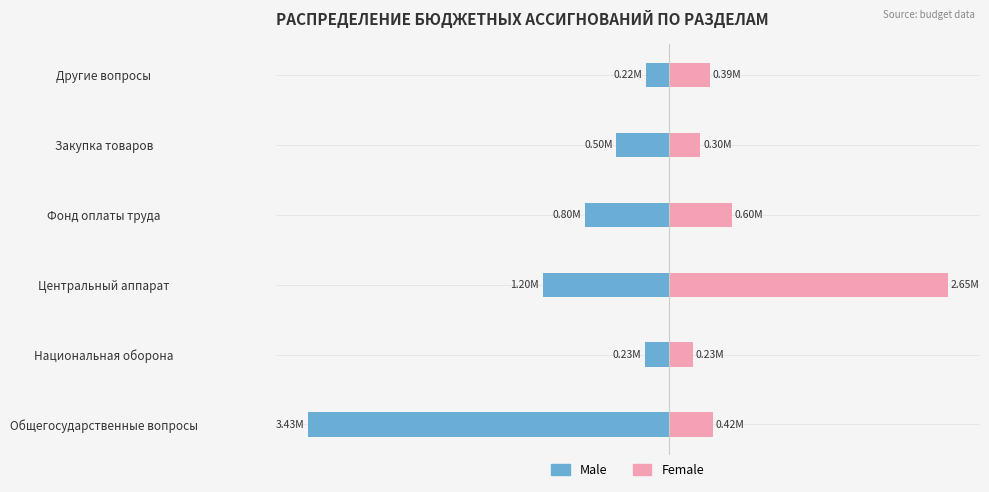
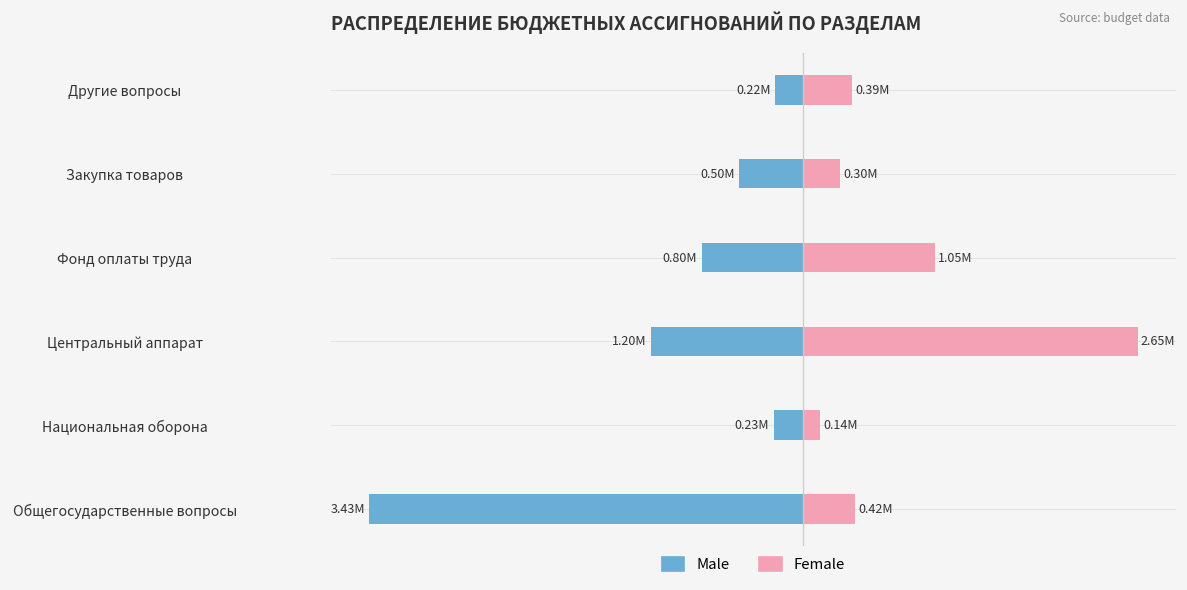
  {
    "Female": {
      "Другие вопросы": "0.39M",
      "Закупка товаров": "0.30M",
-     "Фонд оплаты труда": "0.60M",
+     "Фонд оплаты труда": "1.05M",
      "Центральный аппарат": "2.65M",
-     "Национальная оборона": "0.23M",
+     "Национальная оборона": "0.14M",
      "Общегосударственные вопросы": "0.42M"
    }
  }
